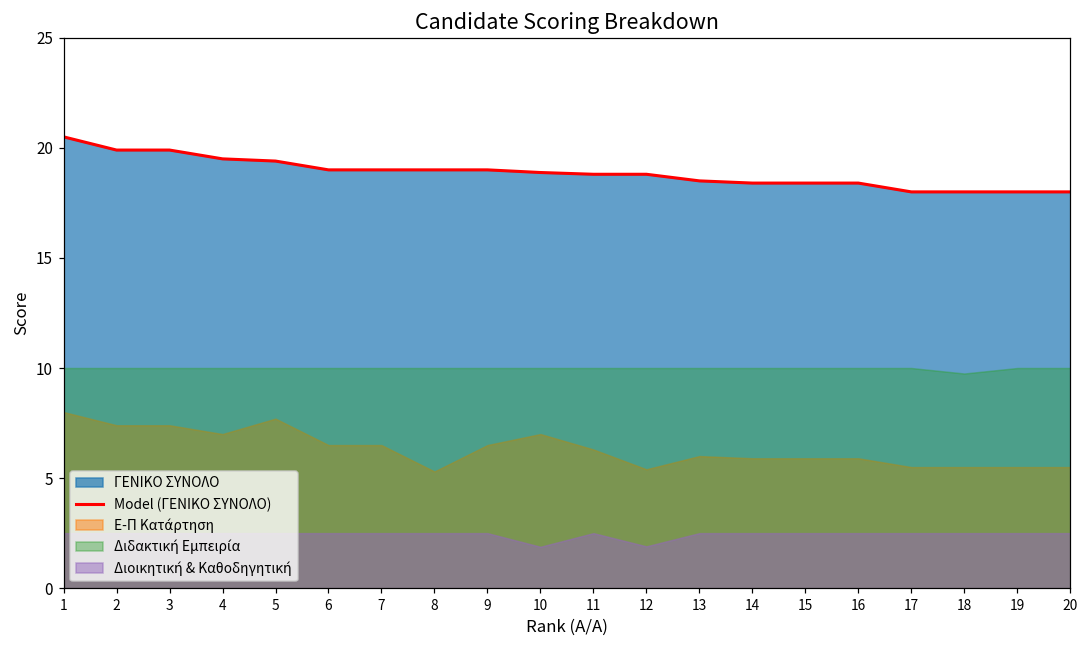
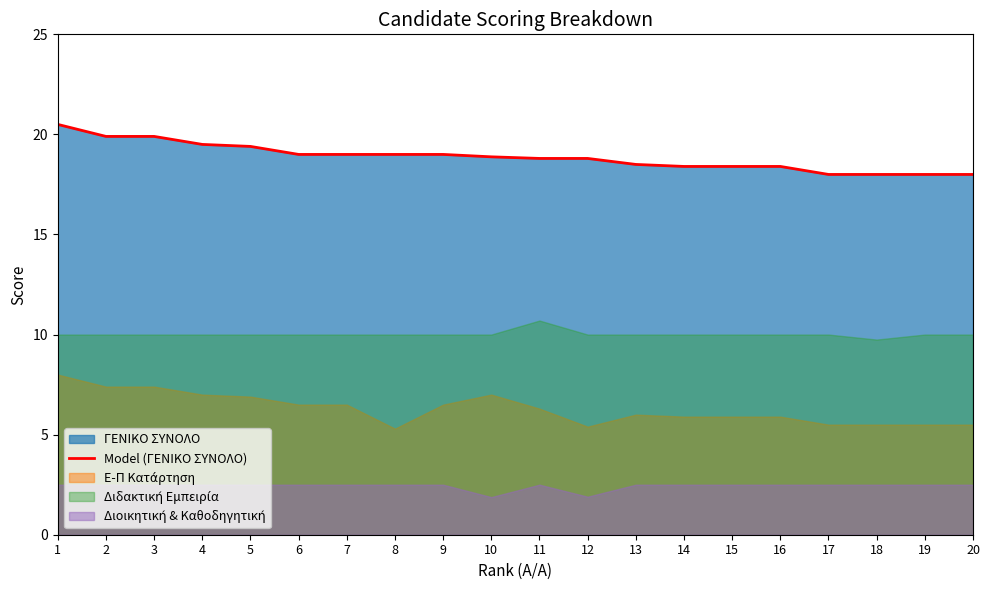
  {
    "ΓΕΝΙΚΟ ΣΥΝΟΛΟ": {
      "1": 20.5,
      "2": 19.9,
      "3": 19.9,
      "4": 19.5,
      "5": 19.4,
      "6": 19.0,
      "7": 19.0,
      "8": 19.0,
      "9": 19.0,
      "10": 18.9,
      "11": 18.8,
      "12": 18.8,
      "13": 18.5,
      "14": 18.4,
      "15": 18.4,
      "16": 18.4,
      "17": 18.0,
      "18": 18.0,
      "19": 18.0,
      "20": 18.0
    },
    "Ε-Π Κατάρτηση": {
      "1": 8.0,
      "2": 7.4,
      "3": 7.4,
      "4": 7.0,
-     "5": 7.7,
+     "5": 6.9,
      "6": 6.5,
      "7": 6.5,
      "8": 5.3,
      "9": 6.5,
      "10": 7.0,
      "11": 6.3,
      "12": 5.4,
      "13": 6.0,
      "14": 5.9,
      "15": 5.9,
      "16": 5.9,
      "17": 5.5,
      "18": 5.5,
      "19": 5.5,
      "20": 5.5
    },
    "Διδακτική Εμπειρία": {
      "1": 10.0,
      "2": 10.0,
      "3": 10.0,
      "4": 10.0,
      "5": 10.0,
      "6": 10.0,
      "7": 10.0,
      "8": 10.0,
      "9": 10.0,
      "10": 10.0,
-     "11": 10.0,
+     "11": 10.7,
      "12": 10.0,
      "13": 10.0,
      "14": 10.0,
      "15": 10.0,
      "16": 10.0,
      "17": 10.0,
      "18": 9.8,
      "19": 10.0,
      "20": 10.0
    },
    "Διοικητική & Καθοδηγητική": {
      "1": 2.5,
      "6": 2.5,
      "7": 2.5,
      "8": 2.5,
      "9": 2.5,
      "10": 1.9,
      "11": 2.5,
      "12": 1.9,
      "13": 2.5,
      "14": 2.5,
      "15": 2.5,
      "16": 2.5,
      "17": 2.5,
      "18": 2.5,
      "19": 2.5,
      "20": 2.5
    }
  }
